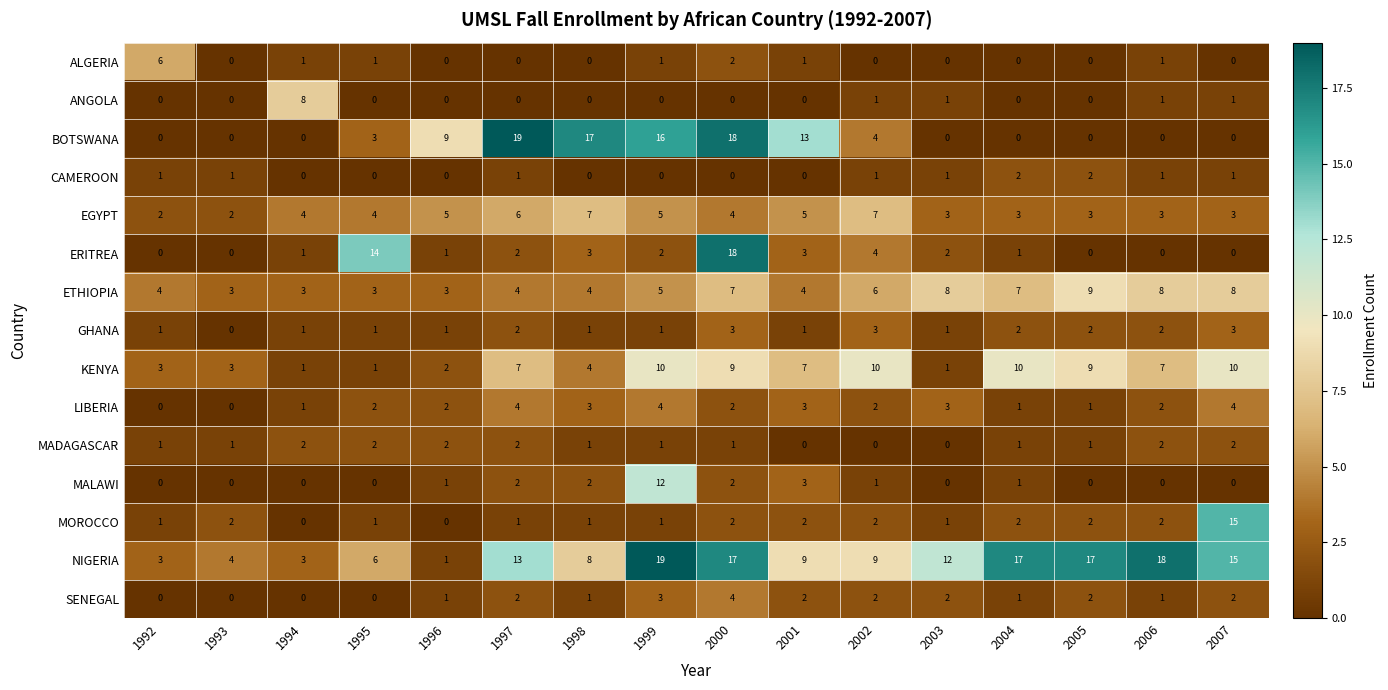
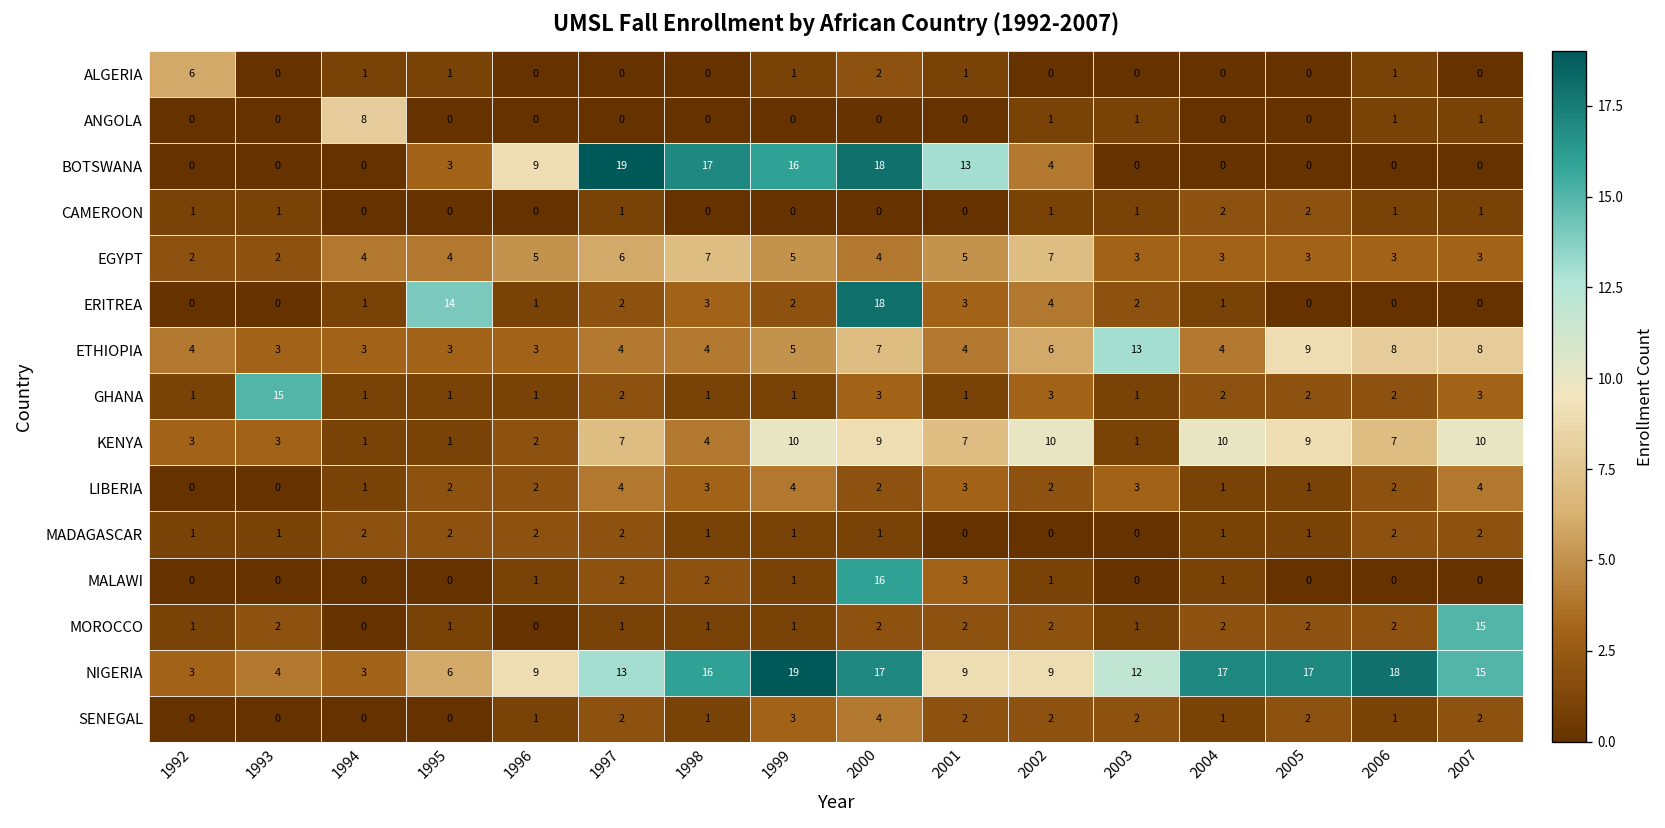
  {
    "ETHIOPIA": {
      "1992": 4,
      "1993": 3,
      "1994": 3,
      "1995": 3,
      "1996": 3,
      "1997": 4,
      "1998": 4,
      "1999": 5,
      "2000": 7,
      "2001": 4,
      "2002": 6,
-     "2003": 8,
-     "2004": 7,
+     "2003": 13,
+     "2004": 4,
      "2005": 9,
      "2006": 8,
      "2007": 8
    },
    "GHANA": {
      "1992": 1,
-     "1993": 0,
+     "1993": 15,
      "1994": 1,
      "1995": 1,
      "1996": 1,
      "1997": 2,
      "1998": 1,
      "1999": 1,
      "2000": 3,
      "2001": 1,
      "2002": 3,
      "2003": 1,
      "2004": 2,
      "2005": 2,
      "2006": 2,
      "2007": 3
    },
    "MALAWI": {
      "1992": 0,
      "1993": 0,
      "1994": 0,
      "1995": 0,
      "1996": 1,
      "1997": 2,
      "1998": 2,
-     "1999": 12,
-     "2000": 2,
+     "1999": 1,
+     "2000": 16,
      "2001": 3,
      "2002": 1,
      "2003": 0,
      "2004": 1,
      "2005": 0,
      "2006": 0,
      "2007": 0
    },
    "NIGERIA": {
      "1992": 3,
      "1993": 4,
      "1994": 3,
      "1995": 6,
-     "1996": 1,
+     "1996": 9,
      "1997": 13,
-     "1998": 8,
+     "1998": 16,
      "1999": 19,
      "2000": 17,
      "2001": 9,
      "2002": 9,
      "2003": 12,
      "2004": 17,
      "2005": 17,
      "2006": 18,
      "2007": 15
    }
  }
